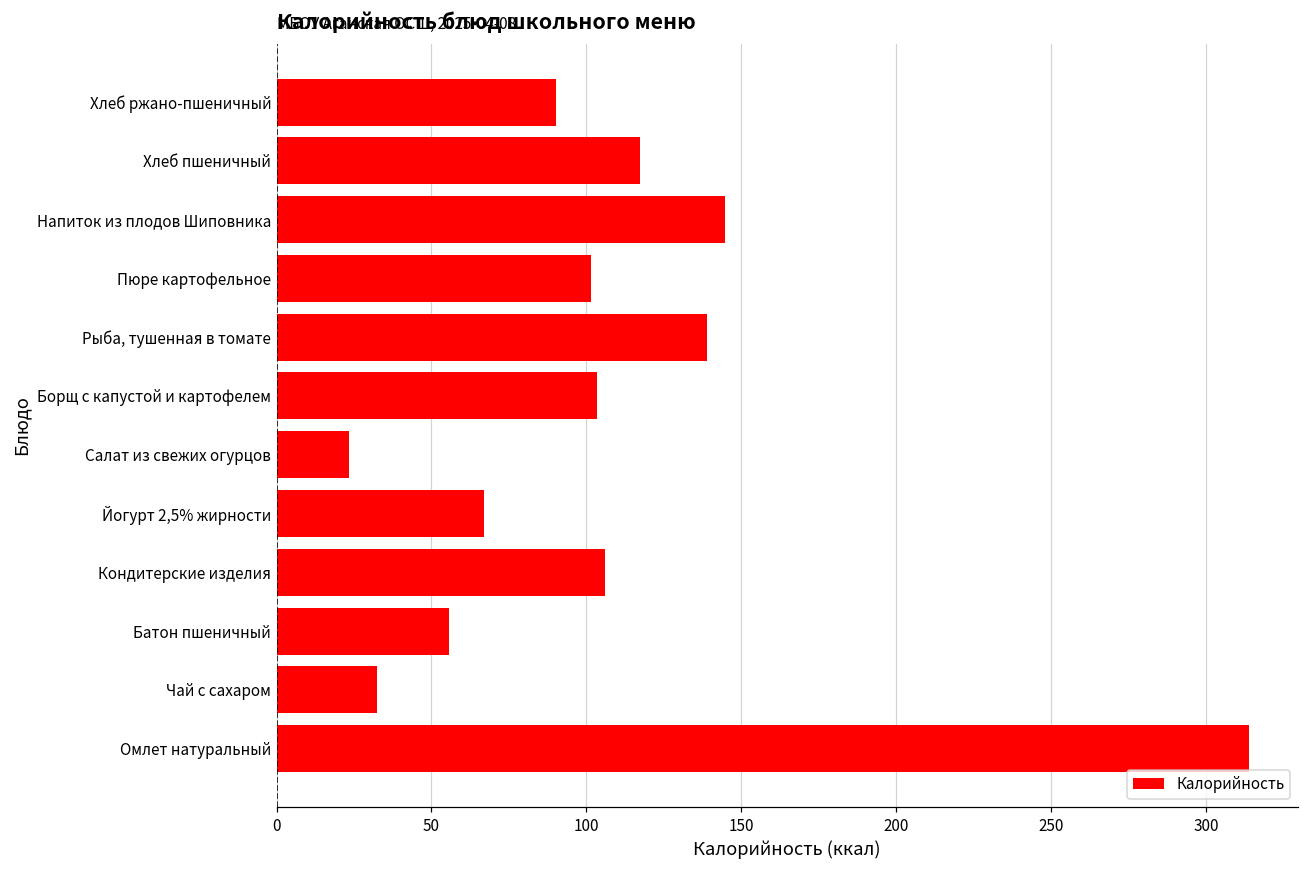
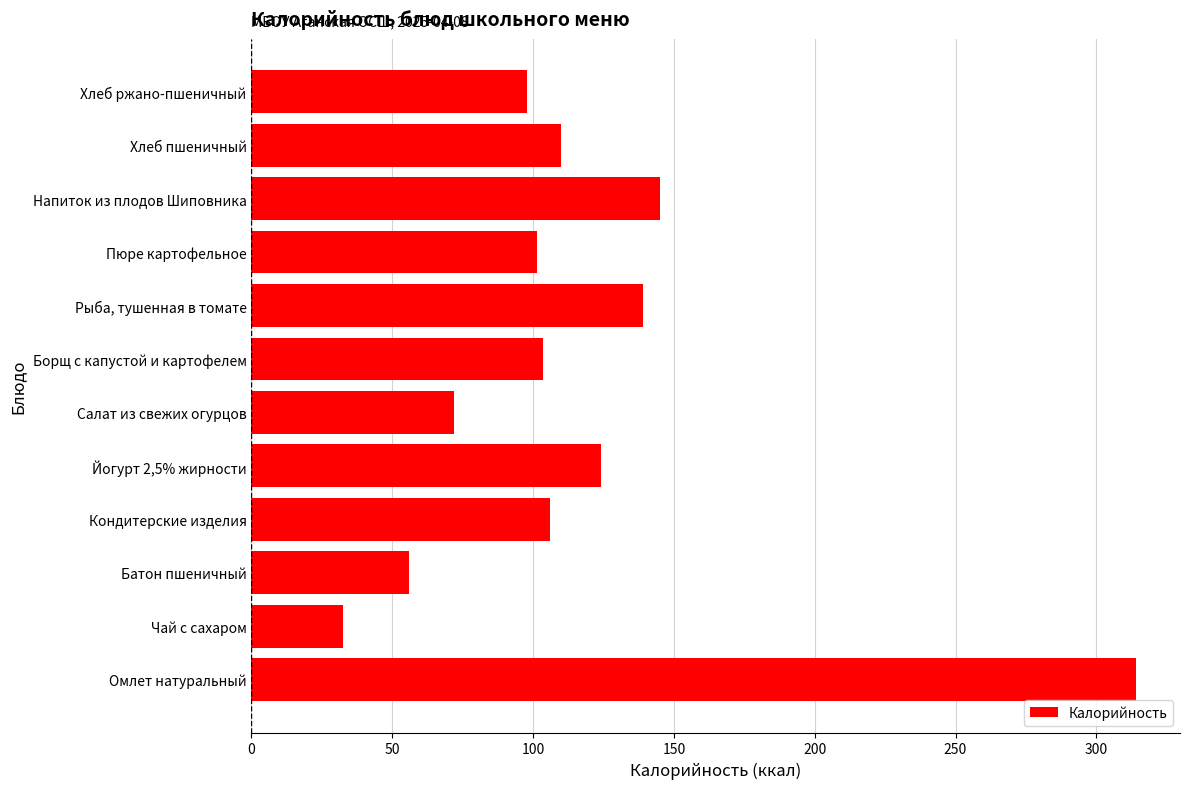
  {
-   "Хлеб ржано-пшеничный": 90,
-   "Хлеб пшеничный": 117,
+   "Хлеб ржано-пшеничный": 98,
+   "Хлеб пшеничный": 110,
    "Напиток из плодов Шиповника": 145,
    "Пюре картофельное": 102,
    "Рыба, тушенная в томате": 139,
    "Борщ с капустой и картофелем": 103,
-   "Салат из свежих огурцов": 23,
-   "Йогурт 2,5% жирности": 67,
+   "Салат из свежих огурцов": 72,
+   "Йогурт 2,5% жирности": 124,
    "Кондитерские изделия": 106,
    "Батон пшеничный": 56,
    "Чай с сахаром": 33,
    "Омлет натуральный": 314
  }
